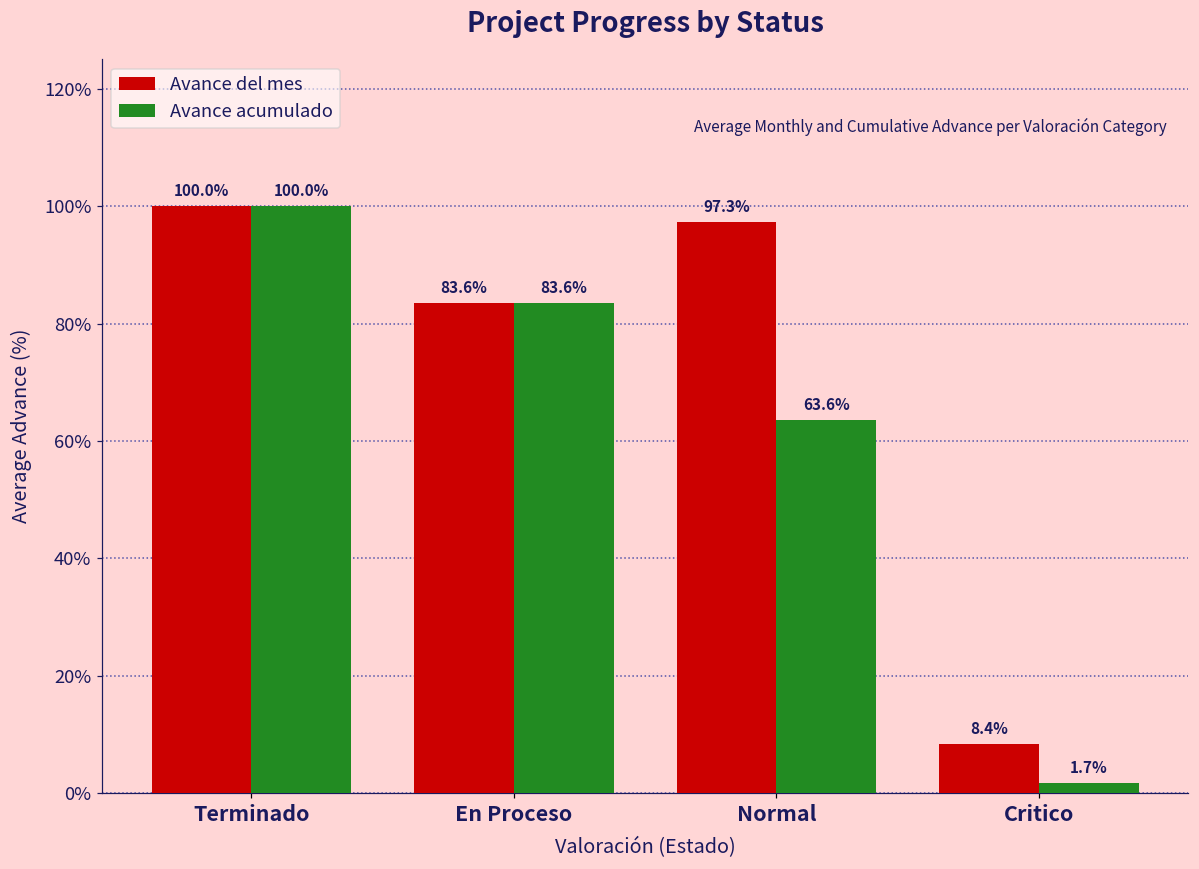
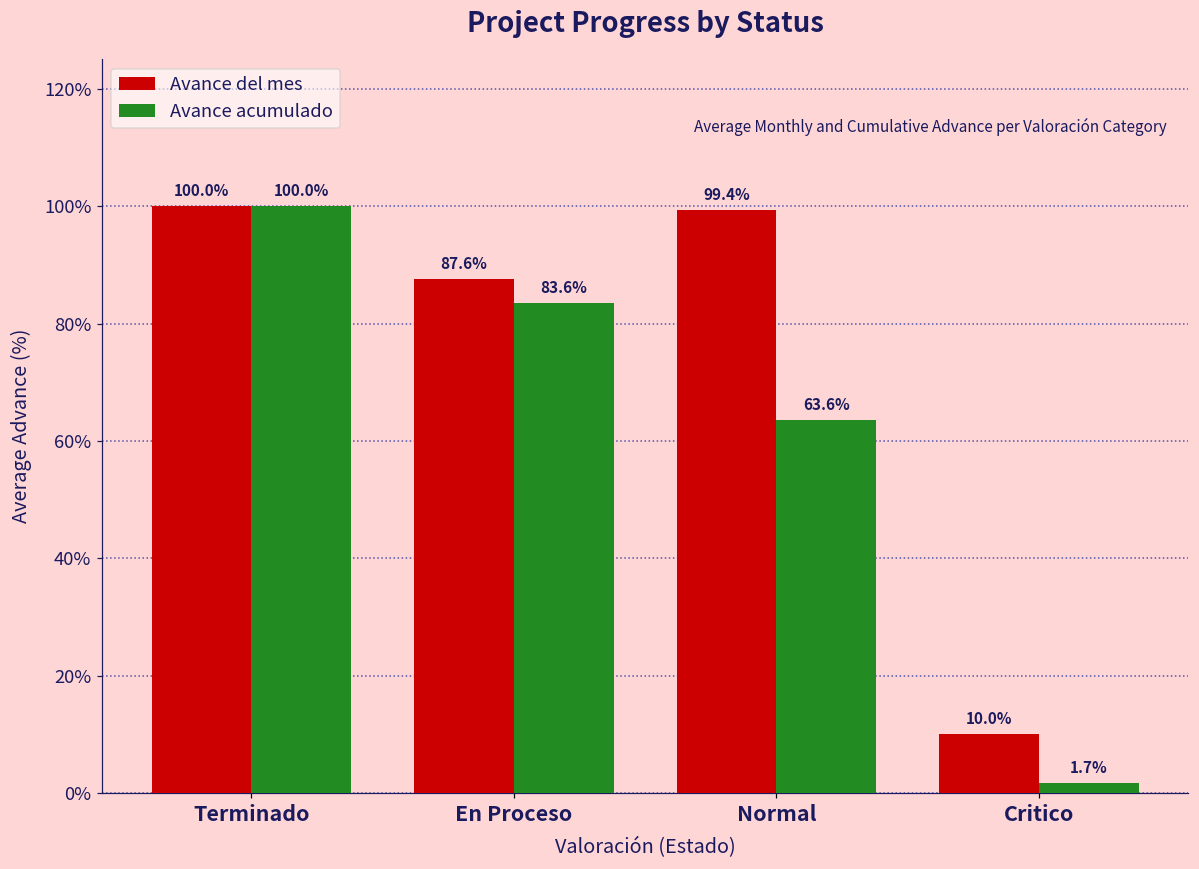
  {
    "Avance del mes": {
      "Terminado": "100.0%",
-     "En Proceso": "83.6%",
-     "Normal": "97.3%",
-     "Critico": "8.4%"
+     "En Proceso": "87.6%",
+     "Normal": "99.4%",
+     "Critico": "10.0%"
    },
    "Avance acumulado": {
      "Terminado": "100.0%",
      "En Proceso": "83.6%",
      "Normal": "63.6%",
      "Critico": "1.7%"
    }
  }
